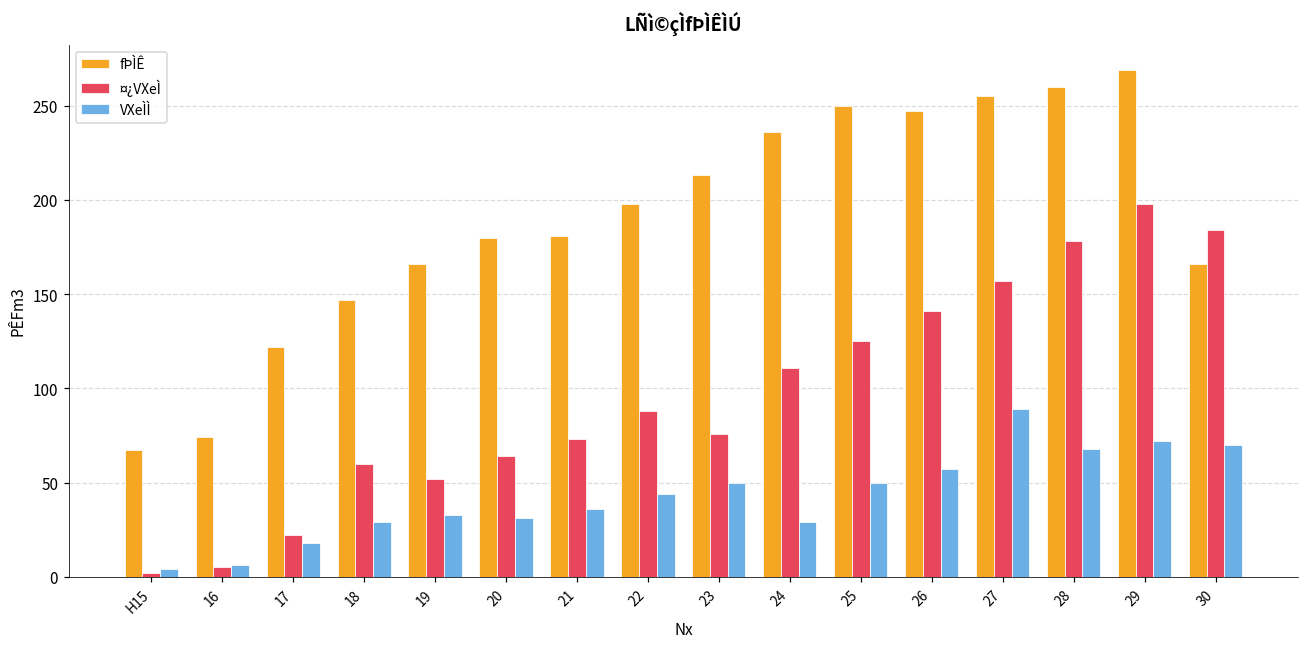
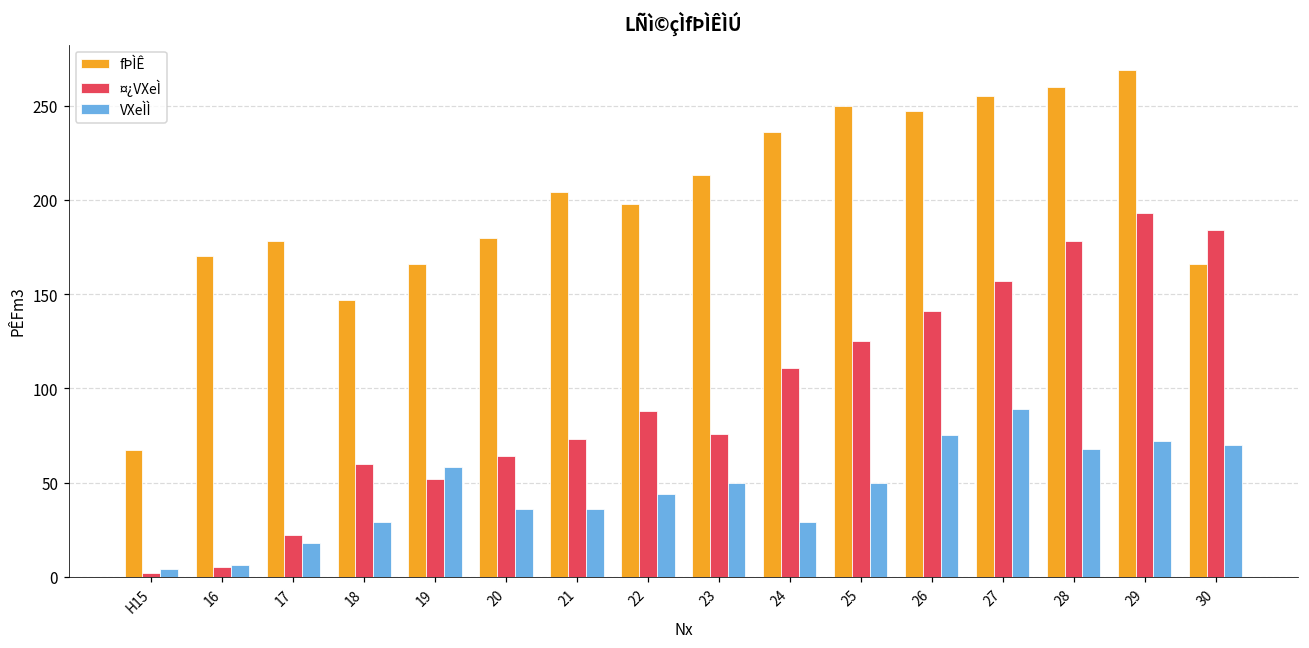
  {
    "fÞÌÊ": {
      "H15": 67,
-     "16": 74,
-     "17": 122,
+     "16": 170,
+     "17": 178,
      "18": 147,
      "19": 166,
      "20": 180,
-     "21": 181,
+     "21": 204,
      "22": 198,
      "23": 213,
      "24": 236,
      "25": 250,
      "26": 247,
      "27": 255,
      "28": 260,
      "29": 269,
      "30": 166
    },
    "¤¿VXeÌ": {
      "H15": 2,
      "16": 5,
      "17": 22,
      "18": 60,
      "19": 52,
      "20": 64,
      "21": 73,
      "22": 88,
      "23": 76,
      "24": 111,
      "25": 125,
      "26": 141,
      "27": 157,
      "28": 178,
-     "29": 198,
+     "29": 193,
      "30": 184
    },
    "VXeÌÌ": {
      "H15": 4,
      "16": 6,
      "17": 18,
      "18": 29,
-     "19": 33,
-     "20": 31,
+     "19": 58,
+     "20": 36,
      "21": 36,
      "22": 44,
      "23": 50,
      "24": 29,
      "25": 50,
-     "26": 57,
+     "26": 75,
      "27": 89,
      "28": 68,
      "29": 72,
      "30": 70
    }
  }
